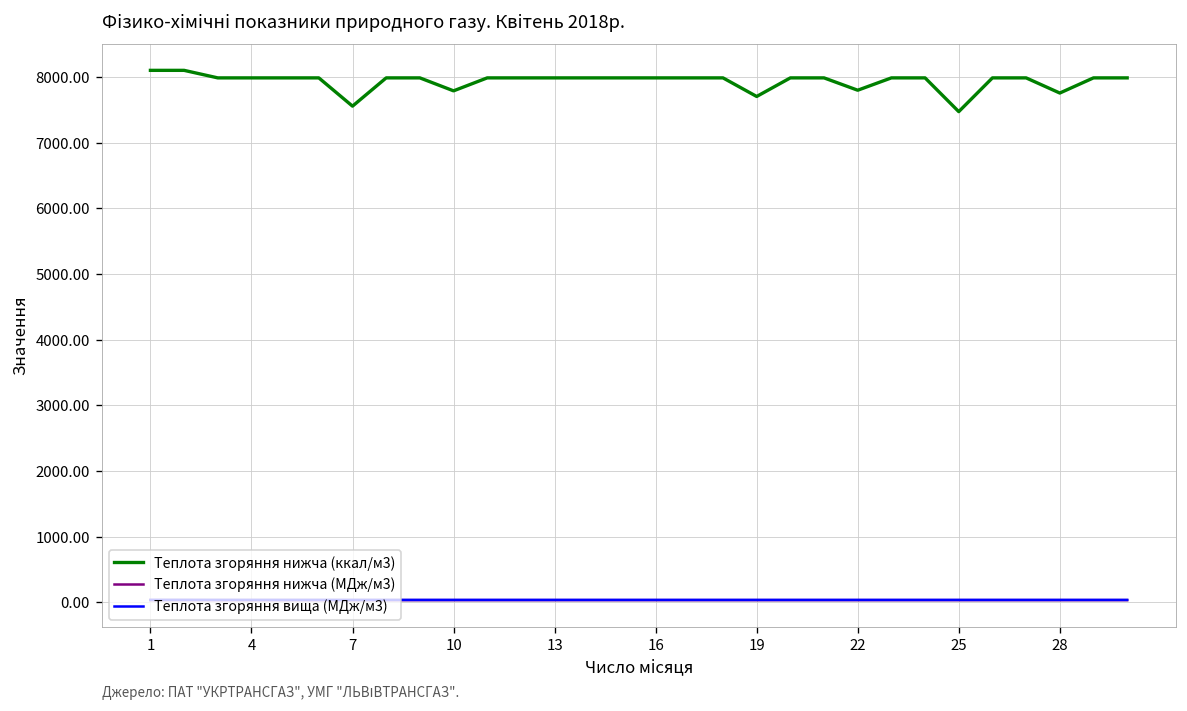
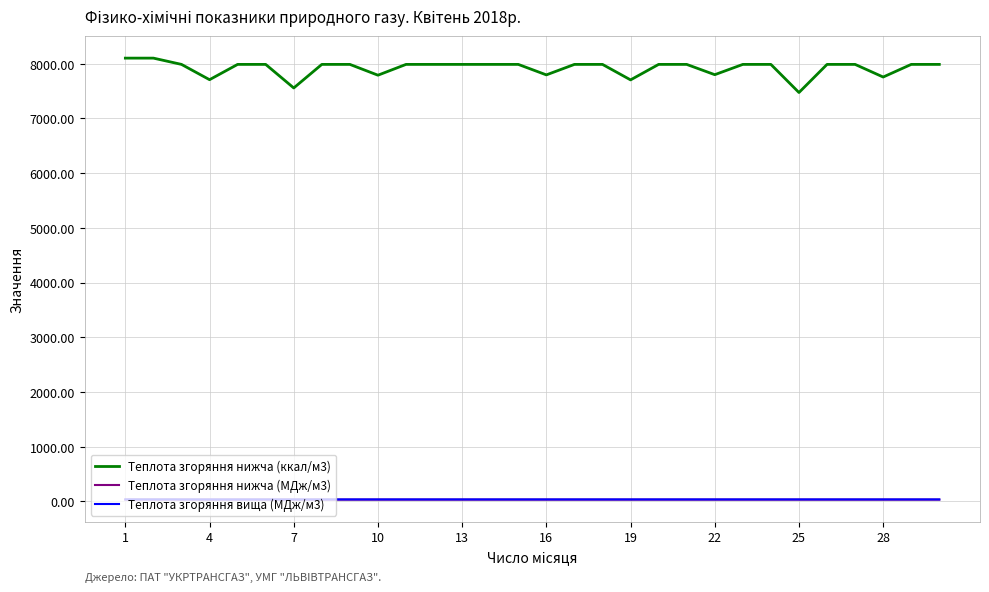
  {
    "Теплота згоряння нижча (ккал/м3)": {
      "1": 8100,
-     "4": 8000,
+     "4": 7700,
      "7": 7600,
      "10": 7800,
      "13": 8000,
-     "16": 8000,
+     "16": 7800,
      "19": 7700,
      "22": 7800,
      "25": 7500,
      "28": 7800
    },
    "Теплота згоряння вища (МДж/м3)": {
      "10": 0,
      "13": 0,
      "16": 0,
      "19": 0,
      "22": 0,
      "25": 0,
      "28": 0
    }
  }
